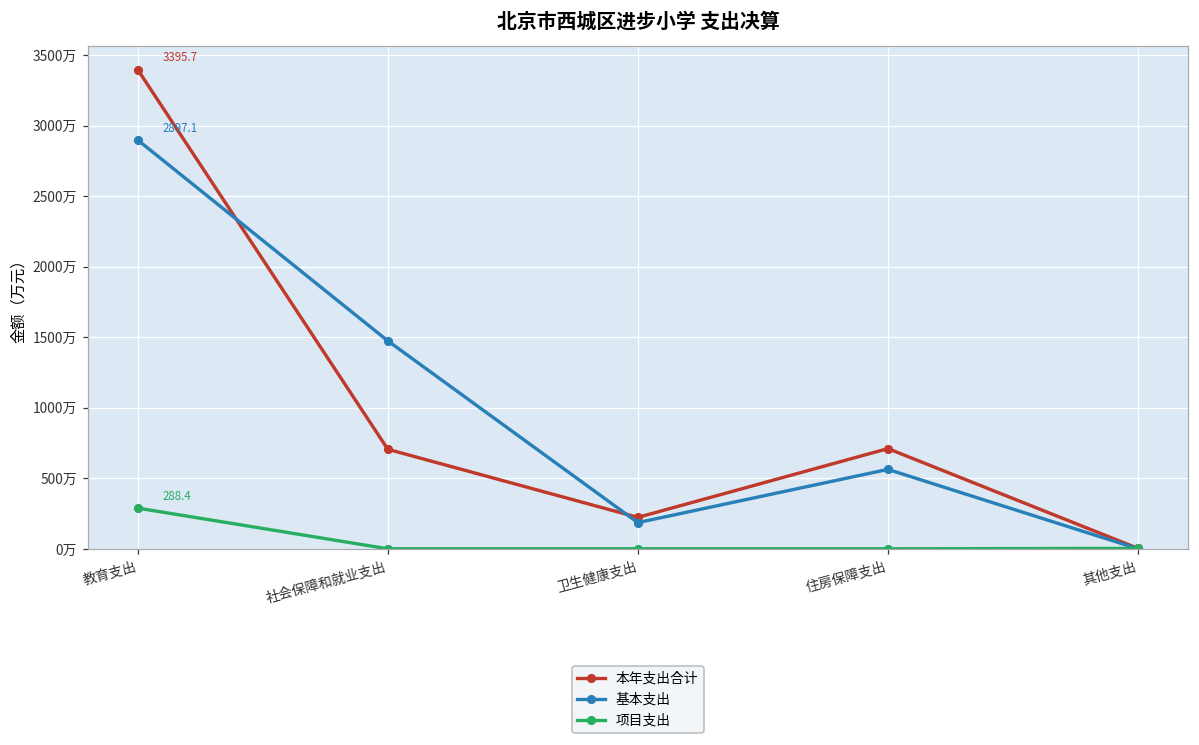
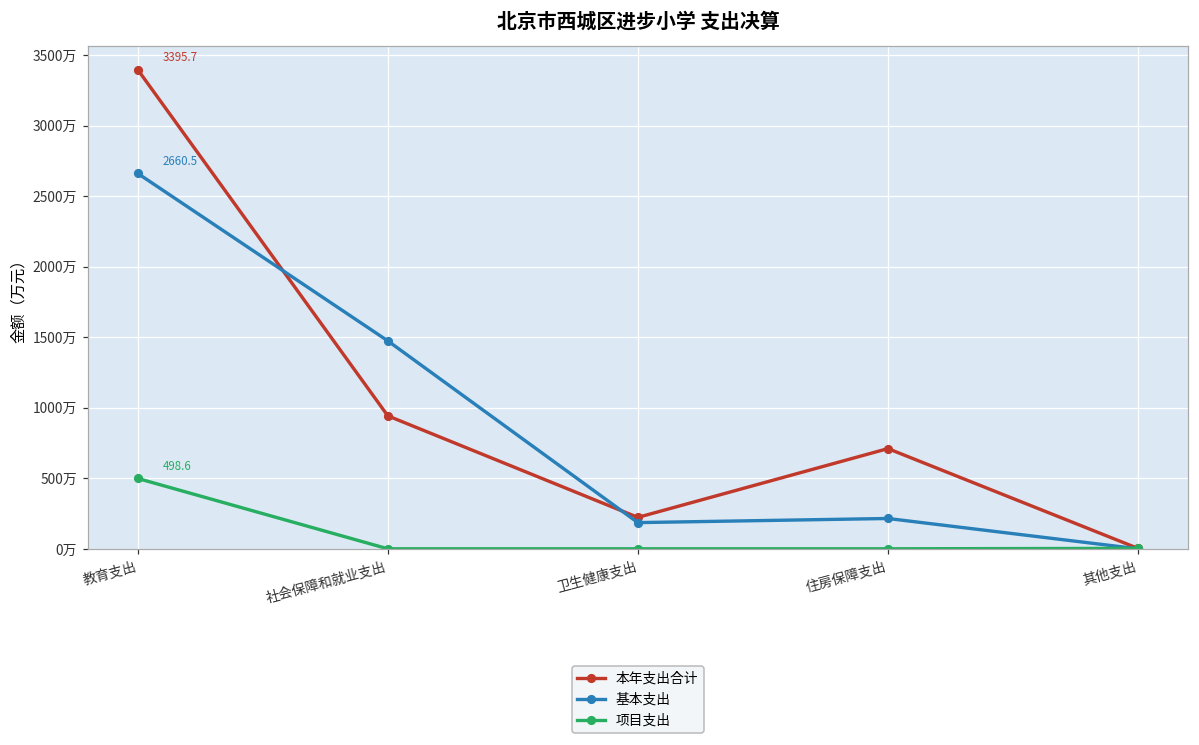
  {
    "本年支出合计": {
-     "社会保障和就业支出": "710万",
+     "社会保障和就业支出": "940万",
      "卫生健康支出": "220万",
      "住房保障支出": "710万"
    },
    "基本支出": {
-     "教育支出": "2897.1",
-     "住房保障支出": "560万"
+     "教育支出": "2660.5",
+     "住房保障支出": "210万"
    },
    "项目支出": {
-     "教育支出": "288.4"
+     "教育支出": "498.6"
    }
  }
